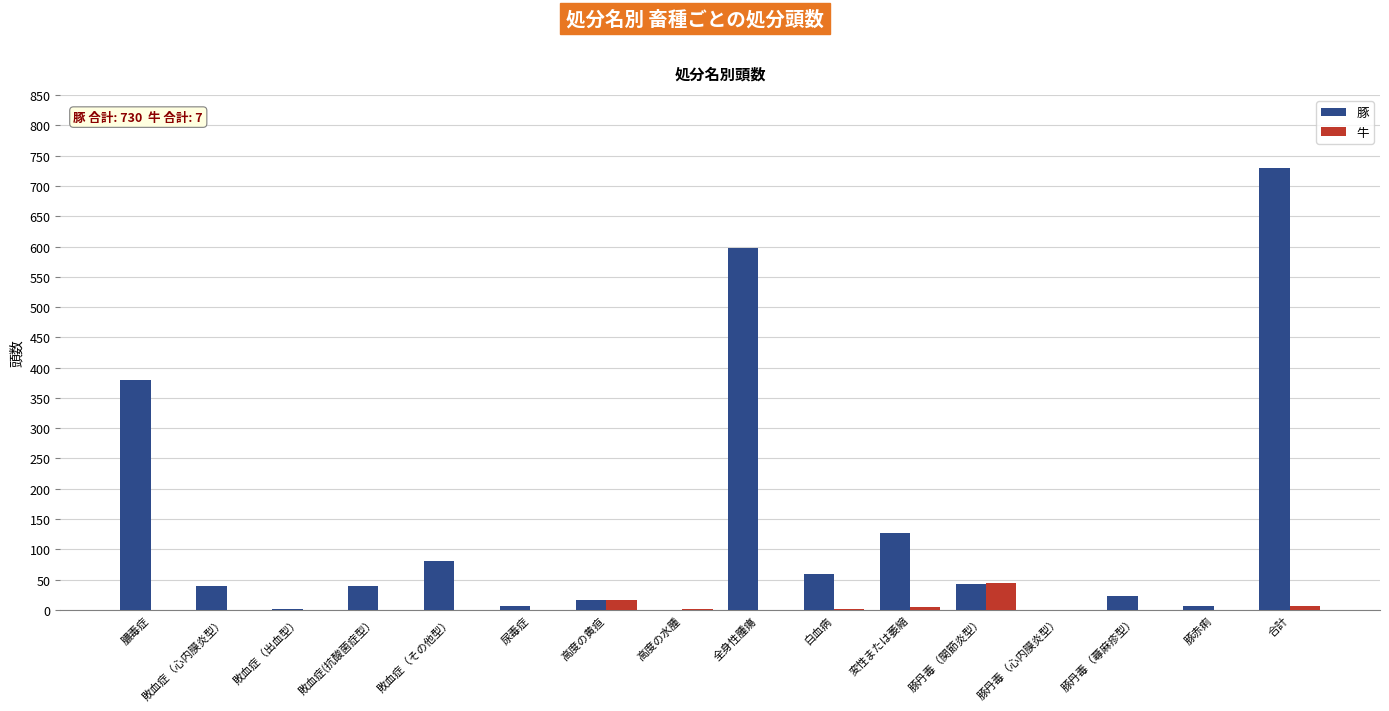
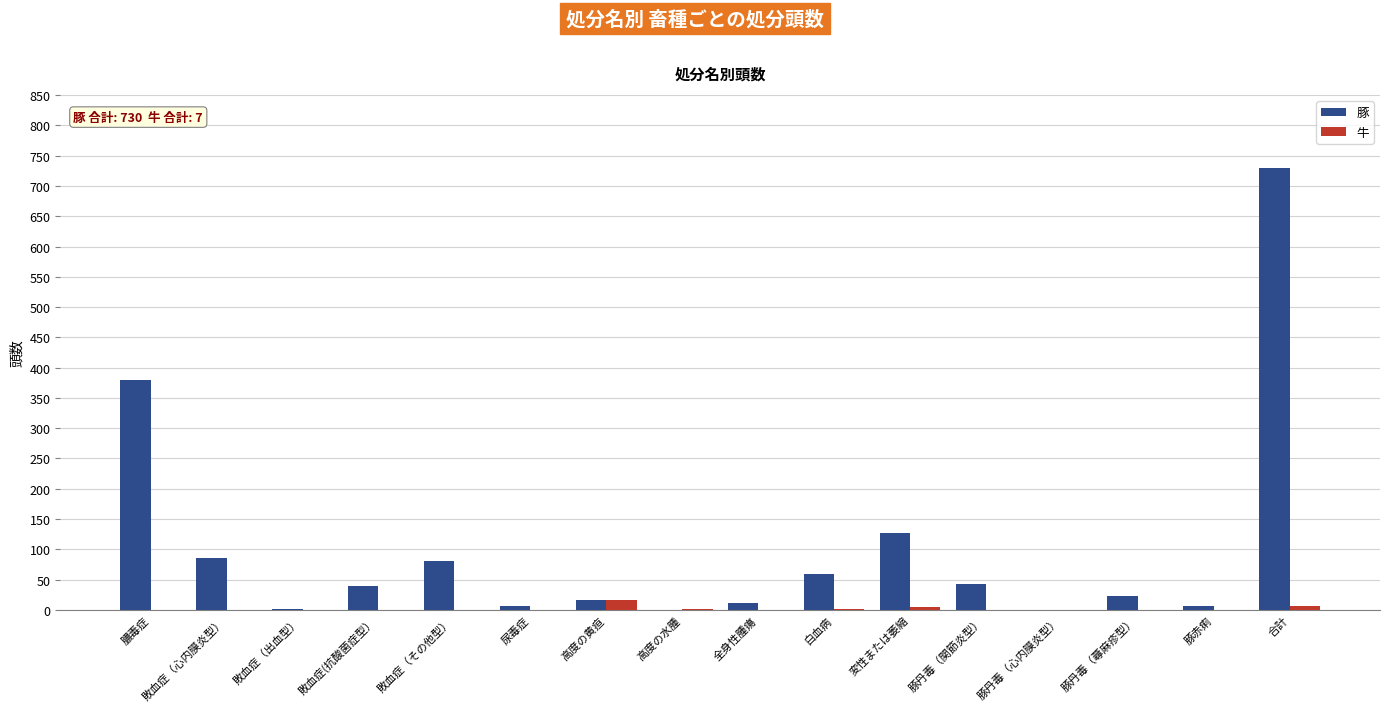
  {
    "豚": {
      "膿毒症": 380,
-     "敗血症（心内膜炎型）": 40,
+     "敗血症（心内膜炎型）": 90,
      "敗血症(抗酸菌症型）": 40,
      "敗血症（その他型）": 80,
      "尿毒症": 10,
      "高度の黄疸": 20,
      "高度の水腫": 0,
-     "全身性腫瘍": 600,
+     "全身性腫瘍": 10,
      "白血病": 60,
      "変性または萎縮": 130,
      "豚丹毒（関節炎型）": 40,
      "豚丹毒（心内膜炎型）": 0,
      "豚丹毒（蕁麻疹型）": 20,
      "豚赤痢": 10,
      "合計": 730
    },
    "牛": {
      "膿毒症": 0,
      "敗血症（心内膜炎型）": 0,
      "敗血症（出血型）": 0,
      "敗血症(抗酸菌症型）": 0,
      "敗血症（その他型）": 0,
      "尿毒症": 0,
      "高度の黄疸": 20,
      "全身性腫瘍": 0,
-     "豚丹毒（関節炎型）": 40,
+     "豚丹毒（関節炎型）": 0,
      "豚丹毒（心内膜炎型）": 0,
      "豚丹毒（蕁麻疹型）": 0,
      "豚赤痢": 0,
      "合計": 10
    }
  }
